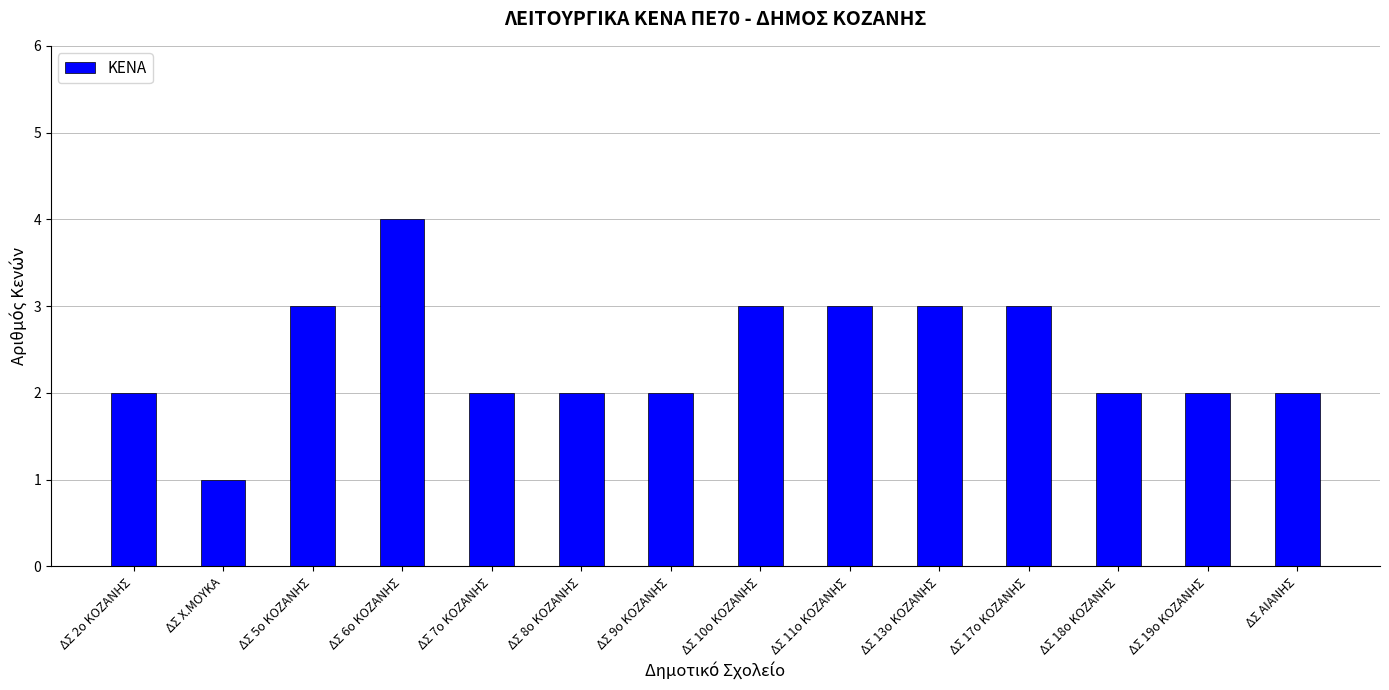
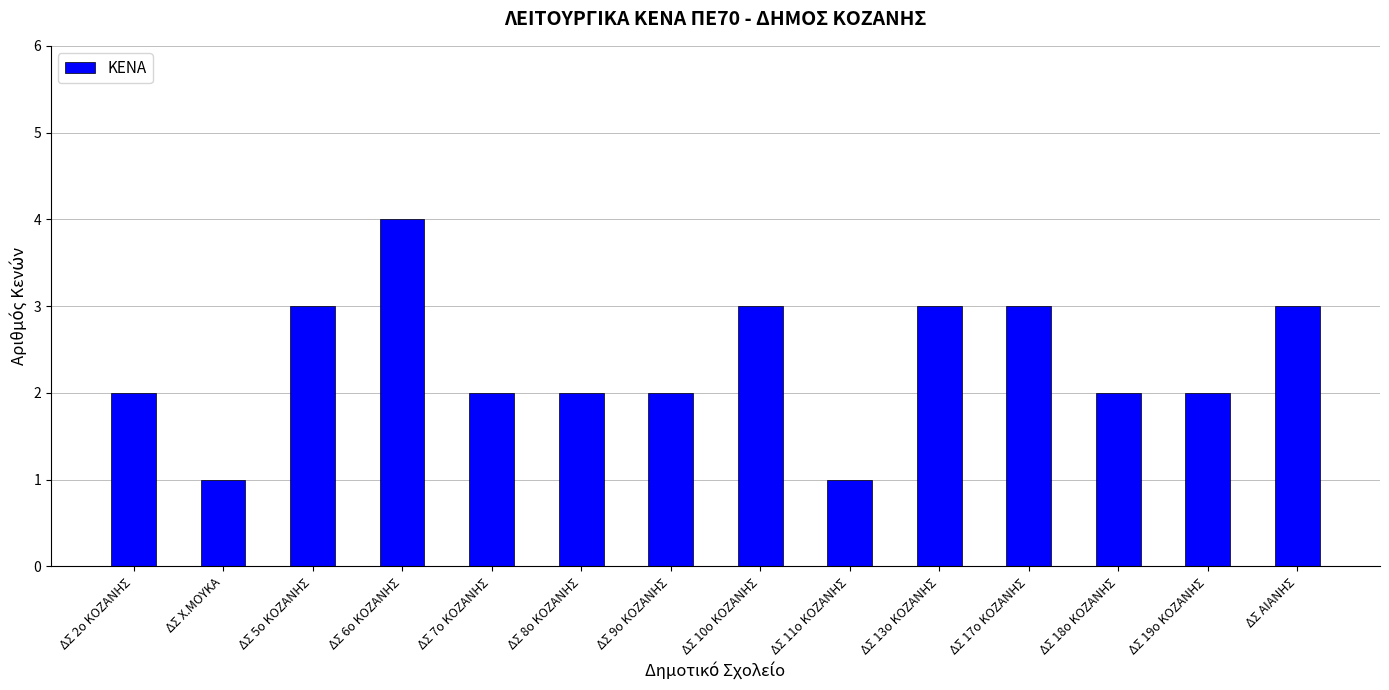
  {
    "ΔΣ 2ο ΚΟΖΑΝΗΣ": 2,
    "ΔΣ Χ.ΜΟΥΚΑ": 1,
    "ΔΣ 5ο ΚΟΖΑΝΗΣ": 3,
    "ΔΣ 6ο ΚΟΖΑΝΗΣ": 4,
    "ΔΣ 7ο ΚΟΖΑΝΗΣ": 2,
    "ΔΣ 8ο ΚΟΖΑΝΗΣ": 2,
    "ΔΣ 9ο ΚΟΖΑΝΗΣ": 2,
    "ΔΣ 10ο ΚΟΖΑΝΗΣ": 3,
-   "ΔΣ 11ο ΚΟΖΑΝΗΣ": 3,
+   "ΔΣ 11ο ΚΟΖΑΝΗΣ": 1,
    "ΔΣ 13ο ΚΟΖΑΝΗΣ": 3,
    "ΔΣ 17ο ΚΟΖΑΝΗΣ": 3,
    "ΔΣ 18ο ΚΟΖΑΝΗΣ": 2,
    "ΔΣ 19ο ΚΟΖΑΝΗΣ": 2,
-   "ΔΣ ΑΙΑΝΗΣ": 2
+   "ΔΣ ΑΙΑΝΗΣ": 3
  }
